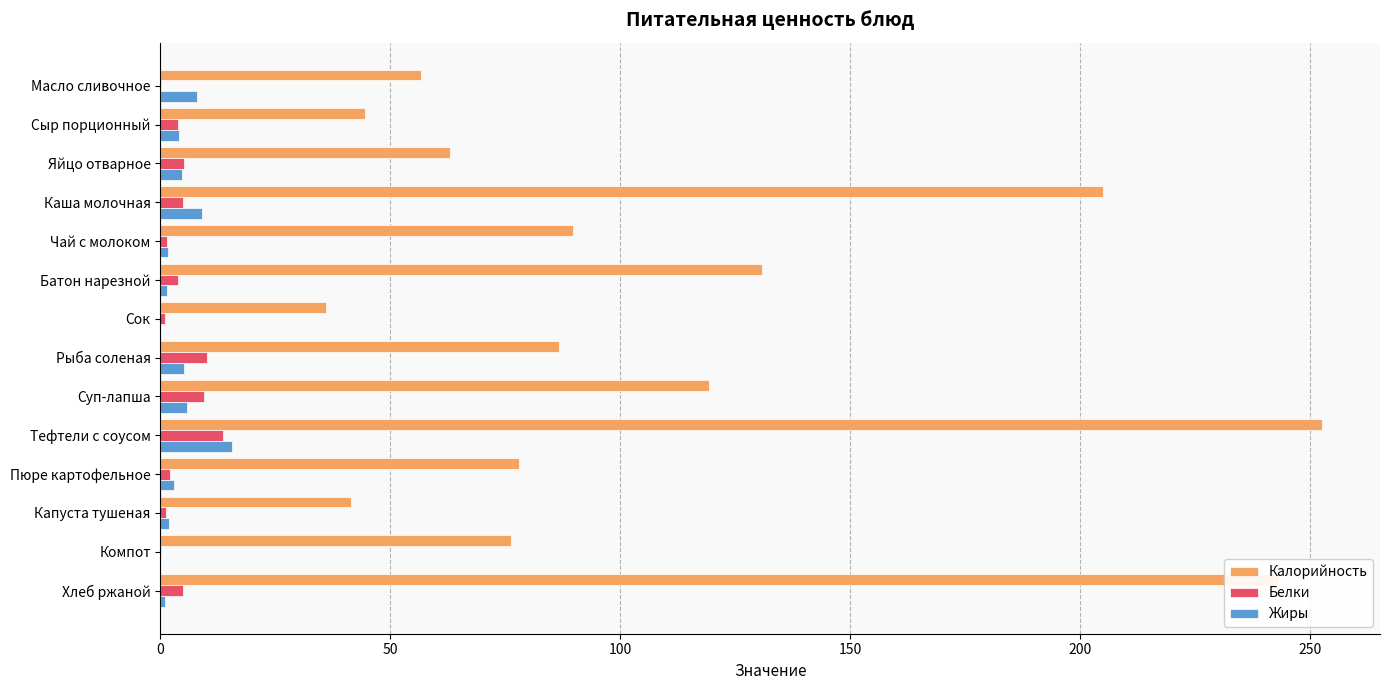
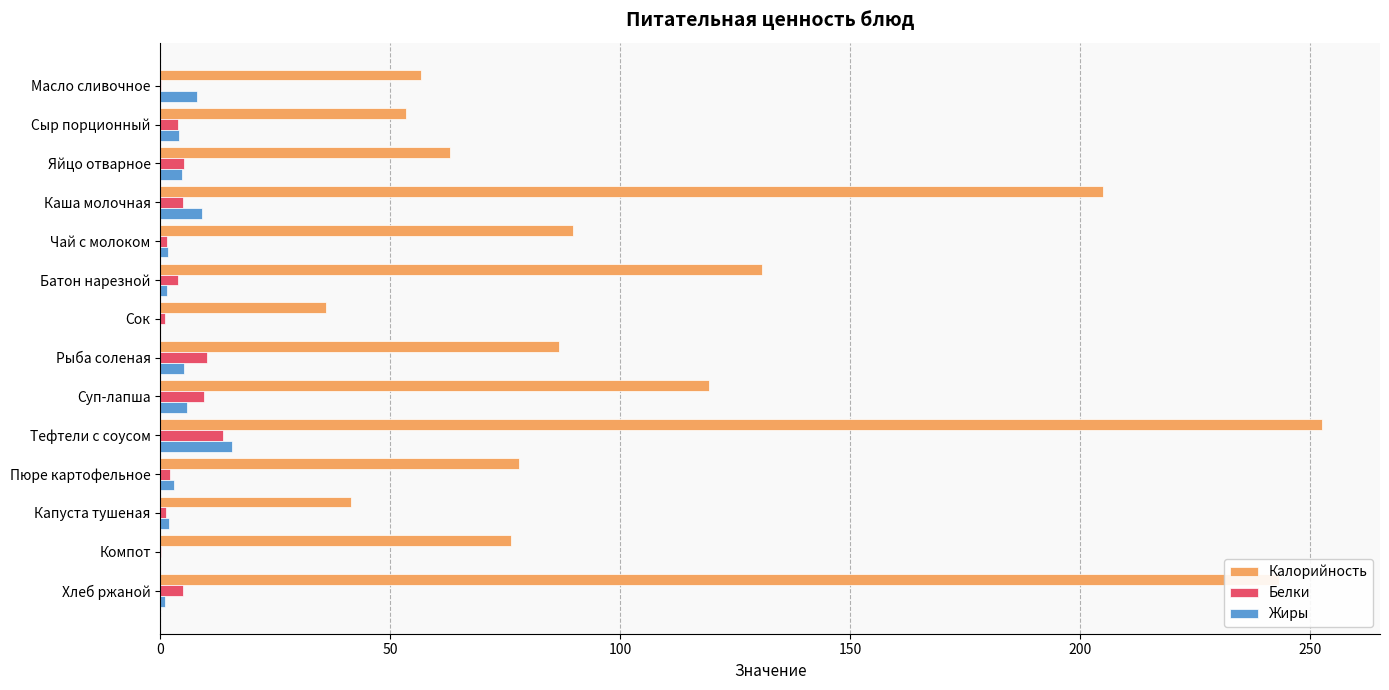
  {
    "Калорийность": {
      "Масло сливочное": 57,
-     "Сыр порционный": 44,
+     "Сыр порционный": 53,
      "Яйцо отварное": 63,
      "Каша молочная": 205,
      "Чай с молоком": 90,
      "Батон нарезной": 131,
      "Сок": 36,
      "Рыба соленая": 87,
      "Суп-лапша": 119,
      "Тефтели с соусом": 253,
      "Пюре картофельное": 78,
      "Капуста тушеная": 42,
      "Компот": 76
    },
    "Белки": {
      "Сыр порционный": 4,
      "Яйцо отварное": 5,
      "Каша молочная": 5,
      "Чай с молоком": 1,
      "Батон нарезной": 4,
      "Сок": 1,
      "Рыба соленая": 10,
      "Суп-лапша": 10,
      "Тефтели с соусом": 14,
      "Пюре картофельное": 2,
      "Капуста тушеная": 1,
      "Хлеб ржаной": 5
    },
    "Жиры": {
      "Масло сливочное": 8,
      "Сыр порционный": 4,
      "Яйцо отварное": 5,
      "Каша молочная": 9,
      "Чай с молоком": 2,
      "Батон нарезной": 1,
      "Сок": 0,
      "Рыба соленая": 5,
      "Суп-лапша": 6,
      "Тефтели с соусом": 16,
      "Пюре картофельное": 3,
      "Капуста тушеная": 2,
      "Компот": 0,
      "Хлеб ржаной": 1
    }
  }
